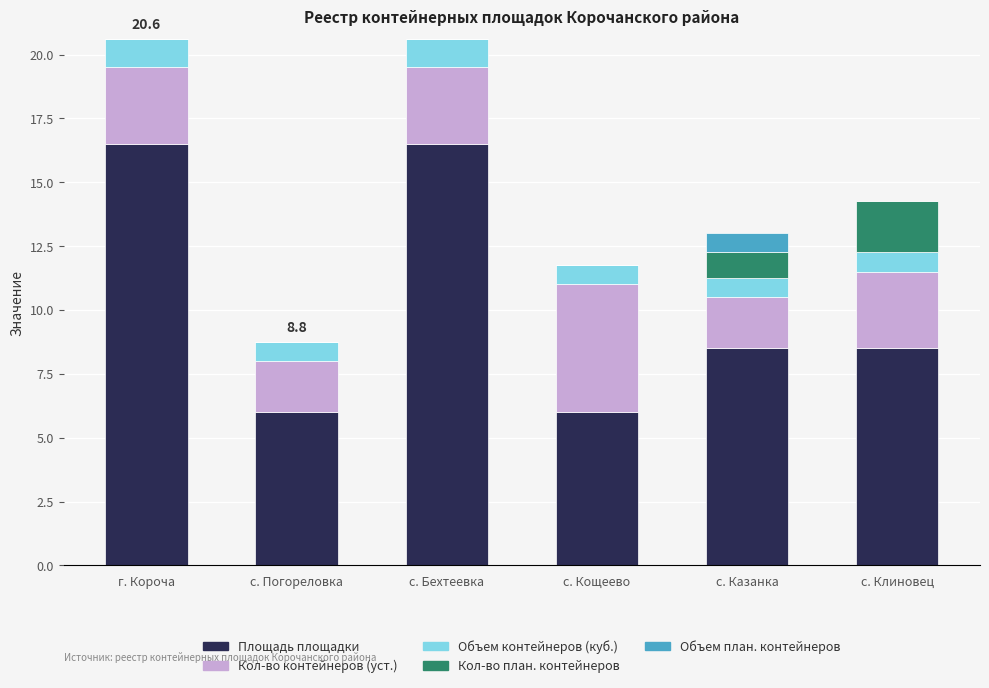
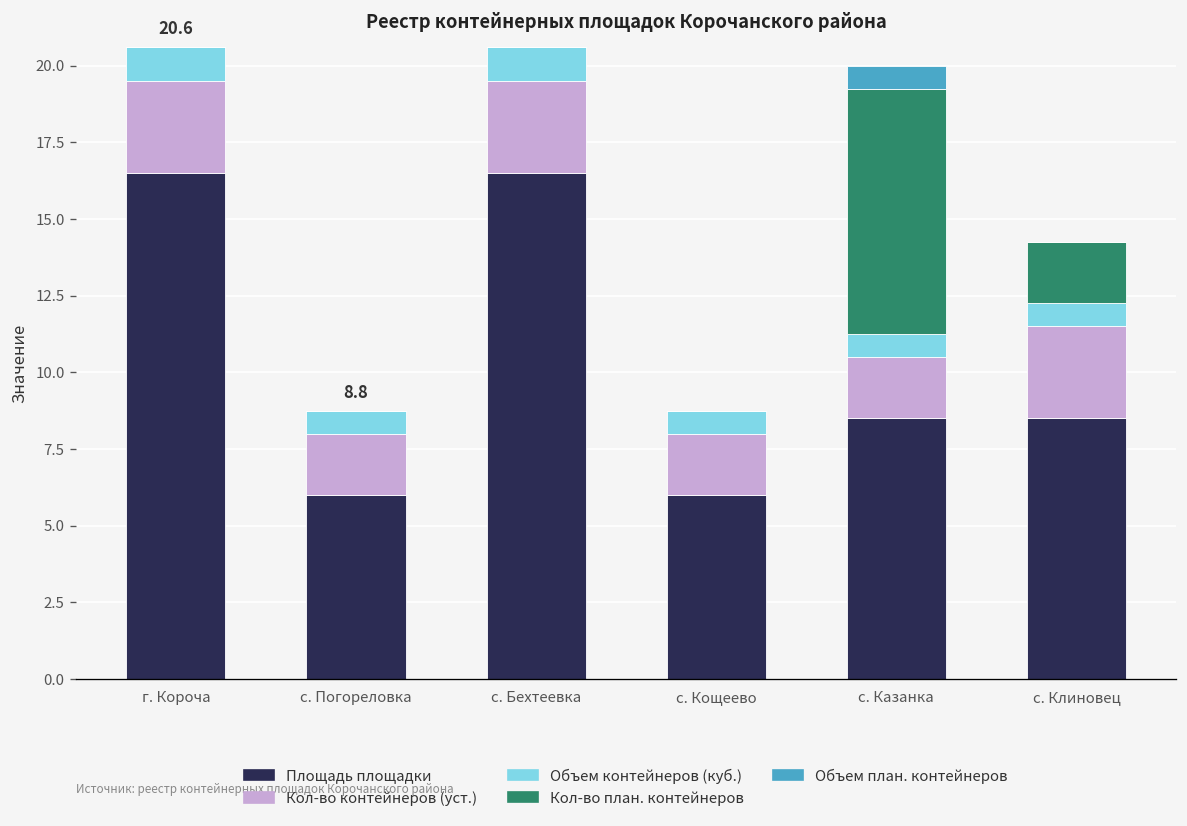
  {
    "Площадь площадки": {
      "г. Короча": 16.5,
      "с. Погореловка": 6,
      "с. Бехтеевка": 16.5,
      "с. Кощеево": 6,
      "с. Казанка": 8.5,
      "с. Клиновец": 8.5
    },
    "Кол-во контейнеров (уст.)": {
      "г. Короча": 3,
      "с. Погореловка": 2,
      "с. Бехтеевка": 3,
-     "с. Кощеево": 5,
+     "с. Кощеево": 2,
      "с. Казанка": 2,
      "с. Клиновец": 3
    },
    "Объем контейнеров (куб.)": {
      "с. Бехтеевка": 1.1,
      "с. Кощеево": 0.8,
      "с. Казанка": 0.8,
      "с. Клиновец": 0.8
    },
    "Кол-во план. контейнеров": {
      "с. Бехтеевка": 0,
      "с. Кощеево": 0,
-     "с. Казанка": 1,
+     "с. Казанка": 8,
      "с. Клиновец": 2
    },
    "Объем план. контейнеров": {
      "с. Бехтеевка": 0,
      "с. Кощеево": 0,
      "с. Казанка": 0.8,
      "с. Клиновец": 0
    }
  }
